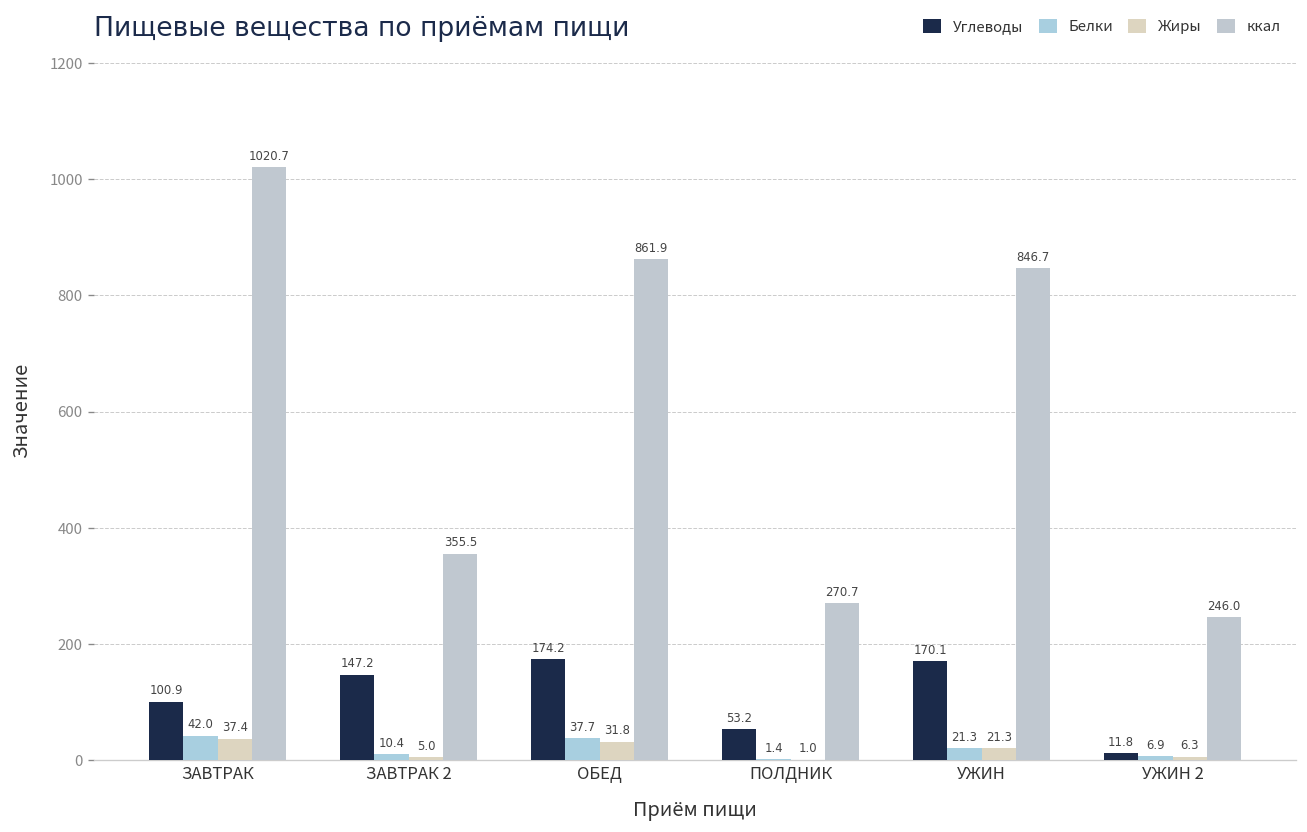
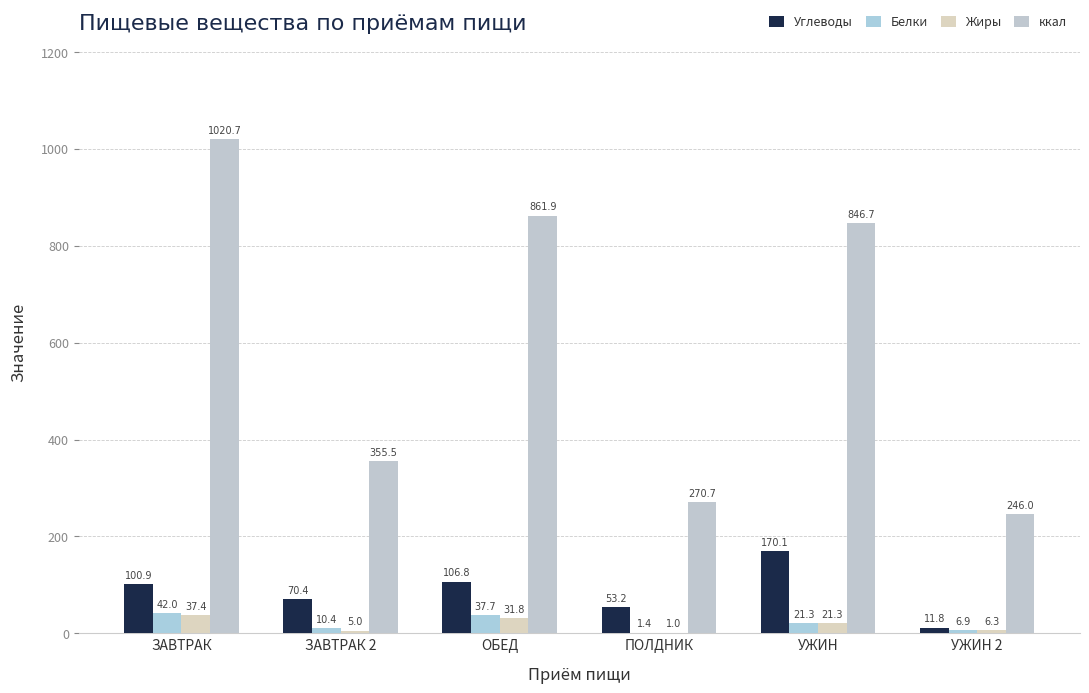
  {
    "Углеводы": {
      "ЗАВТРАК": 100.9,
-     "ЗАВТРАК 2": 147.2,
-     "ОБЕД": 174.2,
+     "ЗАВТРАК 2": 70.4,
+     "ОБЕД": 106.8,
      "ПОЛДНИК": 53.2,
      "УЖИН": 170.1,
      "УЖИН 2": 11.8
    }
  }
